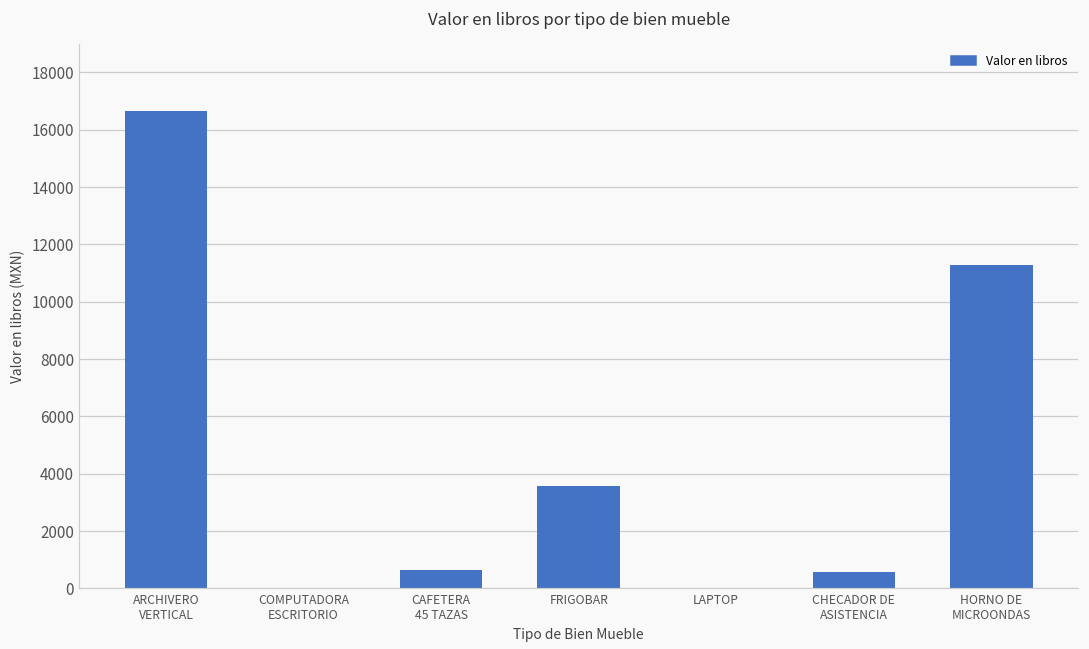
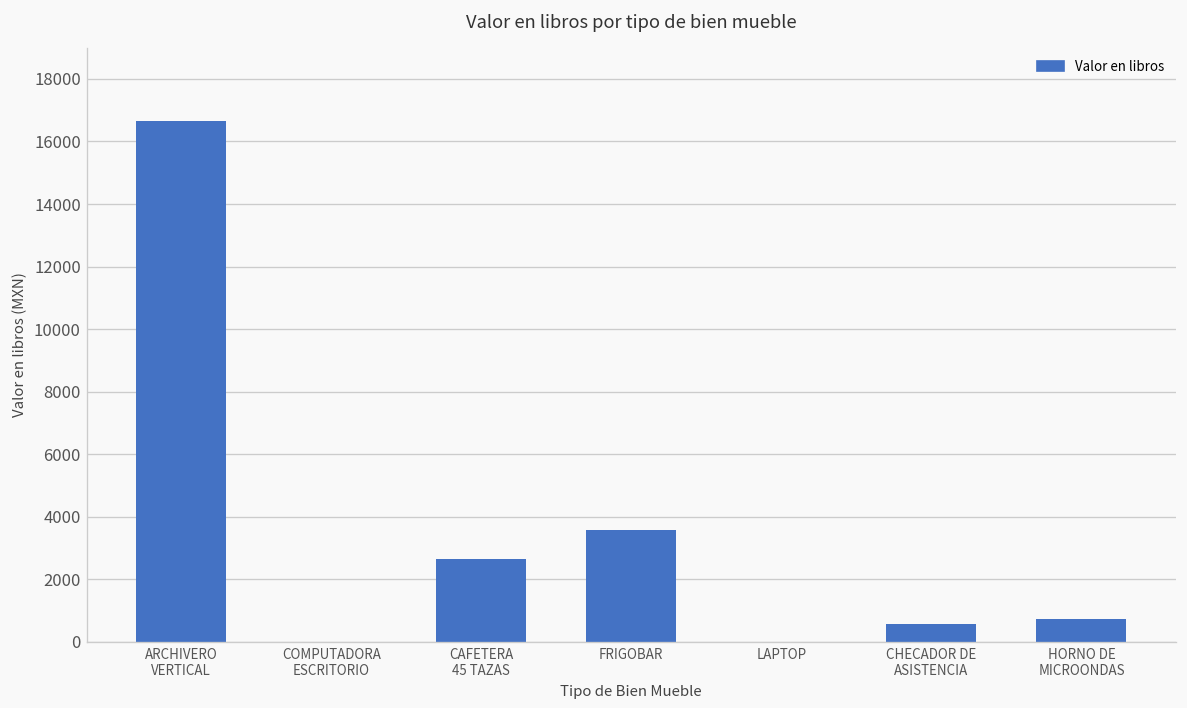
  {
    "ARCHIVERO VERTICAL": 16700,
    "COMPUTADORA ESCRITORIO": 0,
-   "CAFETERA 45 TAZAS": 700,
+   "CAFETERA 45 TAZAS": 2600,
    "FRIGOBAR": 3600,
    "LAPTOP": 0,
    "CHECADOR DE ASISTENCIA": 600,
-   "HORNO DE MICROONDAS": 11300
+   "HORNO DE MICROONDAS": 700
  }
